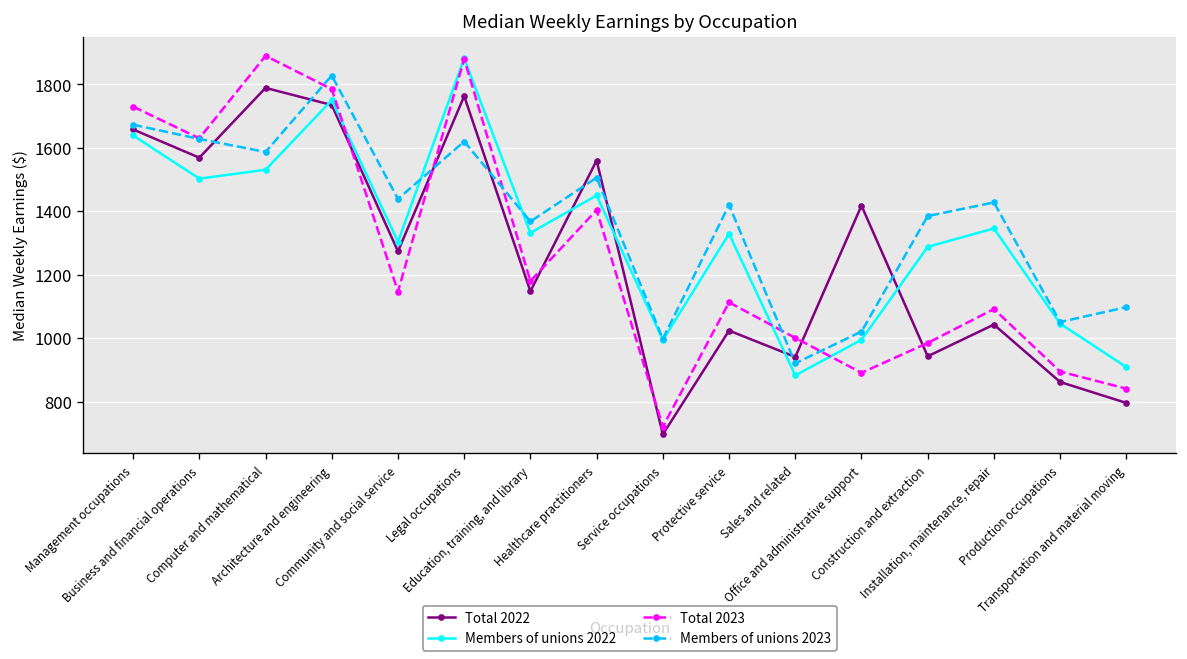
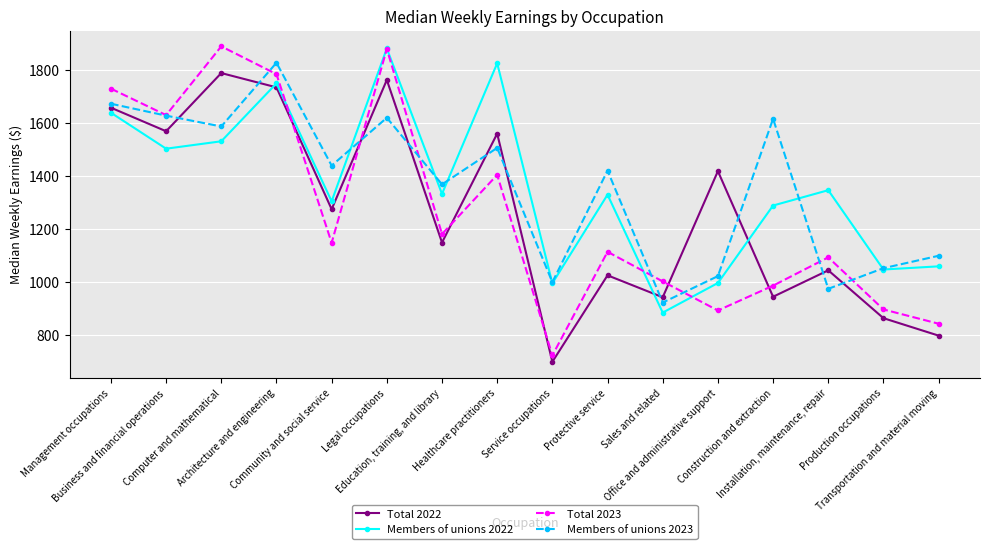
  {
    "Total 2022": {
      "Management occupations": 1660,
      "Business and financial operations": 1570,
      "Computer and mathematical": 1790,
      "Architecture and engineering": 1740,
      "Community and social service": 1270,
      "Legal occupations": 1760,
      "Education, training, and library": 1150,
      "Healthcare practitioners": 1560,
      "Service occupations": 700,
      "Protective service": 1020,
      "Sales and related": 940,
      "Office and administrative support": 1420,
      "Construction and extraction": 940,
      "Installation, maintenance, repair": 1040,
      "Production occupations": 860,
      "Transportation and material moving": 800
    },
    "Members of unions 2022": {
      "Management occupations": 1640,
      "Business and financial operations": 1500,
      "Computer and mathematical": 1530,
      "Architecture and engineering": 1750,
      "Community and social service": 1300,
      "Education, training, and library": 1330,
-     "Healthcare practitioners": 1450,
+     "Healthcare practitioners": 1830,
      "Protective service": 1330,
      "Sales and related": 880,
      "Office and administrative support": 1000,
      "Construction and extraction": 1290,
      "Installation, maintenance, repair": 1350,
-     "Transportation and material moving": 910
+     "Transportation and material moving": 1060
    },
    "Total 2023": {
      "Management occupations": 1730,
      "Computer and mathematical": 1890,
      "Architecture and engineering": 1790,
      "Community and social service": 1150,
      "Education, training, and library": 1180,
      "Healthcare practitioners": 1400,
      "Service occupations": 720,
      "Protective service": 1110,
      "Sales and related": 1000,
      "Office and administrative support": 890,
      "Construction and extraction": 990,
      "Installation, maintenance, repair": 1090,
      "Production occupations": 900,
      "Transportation and material moving": 840
    },
    "Members of unions 2023": {
      "Management occupations": 1670,
      "Computer and mathematical": 1590,
      "Architecture and engineering": 1830,
      "Community and social service": 1440,
      "Legal occupations": 1620,
      "Education, training, and library": 1370,
      "Healthcare practitioners": 1510,
      "Protective service": 1420,
      "Sales and related": 920,
      "Office and administrative support": 1020,
-     "Construction and extraction": 1390,
-     "Installation, maintenance, repair": 1430,
+     "Construction and extraction": 1620,
+     "Installation, maintenance, repair": 970,
      "Transportation and material moving": 1100
    }
  }
